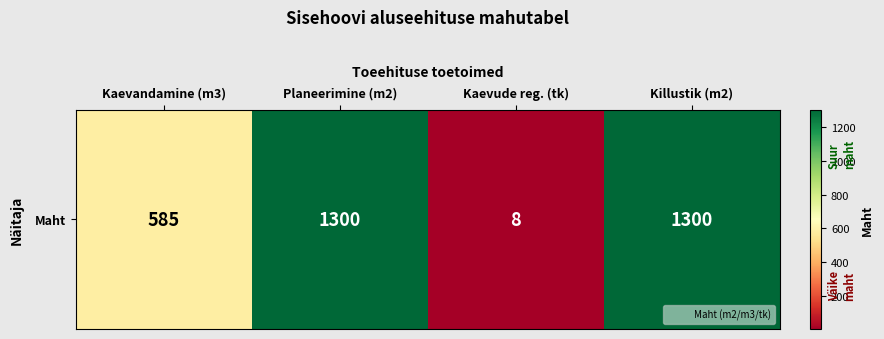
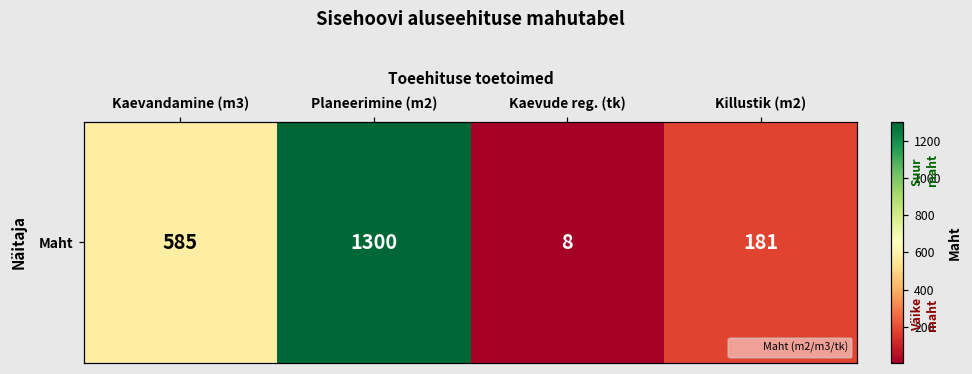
  {
    "Maht": {
      "Kaevandamine (m3)": 585,
      "Planeerimine (m2)": 1300,
      "Kaevude reg. (tk)": 8,
-     "Killustik (m2)": 1300
+     "Killustik (m2)": 181
    }
  }
